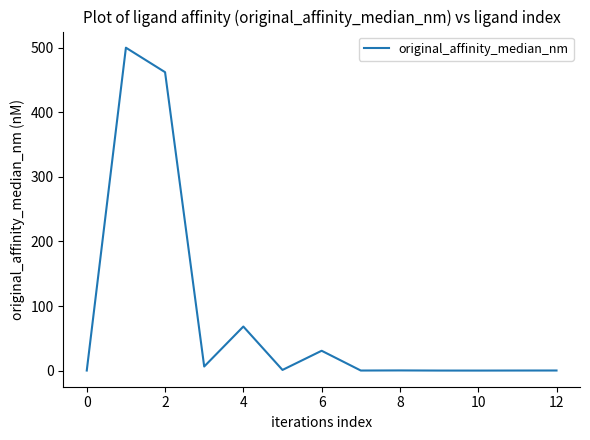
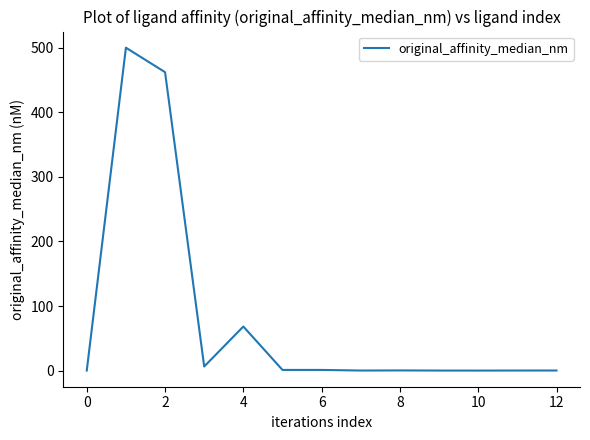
  {
    "0": 0,
    "2": 460,
    "4": 70,
-   "6": 30,
+   "6": 0,
    "8": 0,
    "10": 0,
    "12": 0
  }
